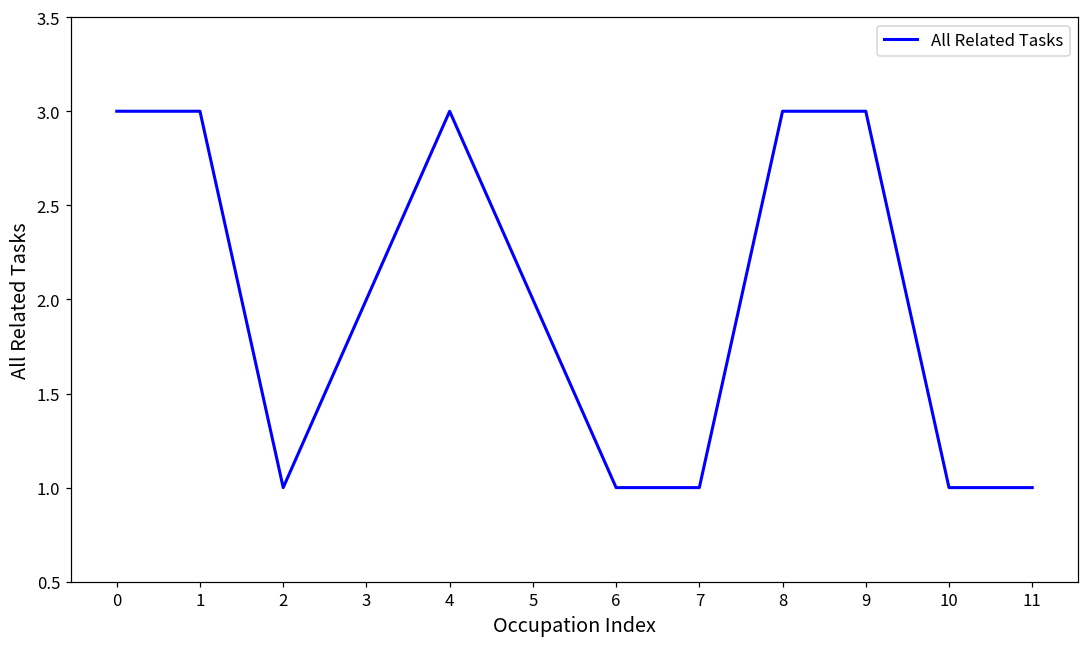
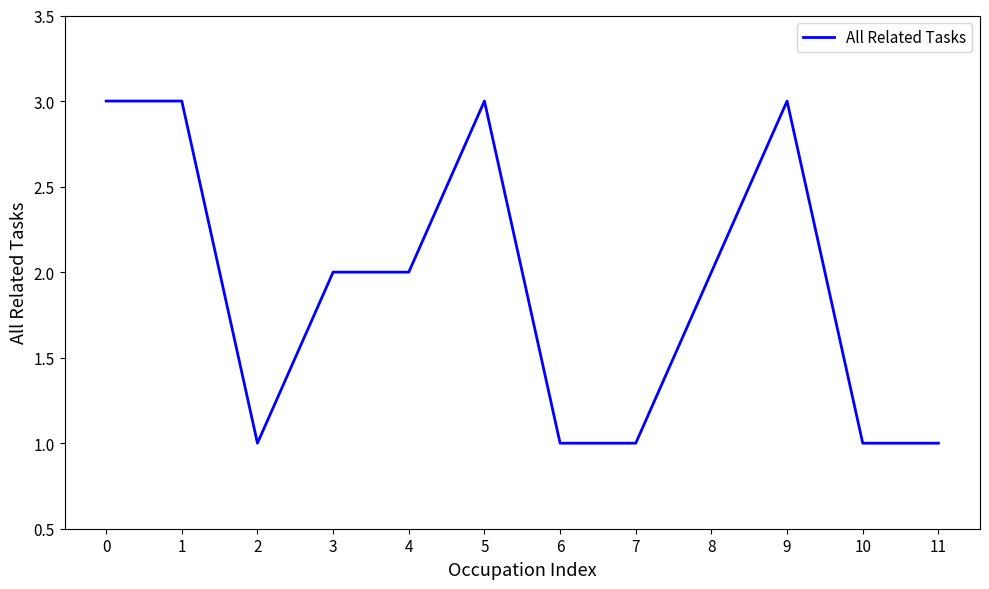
  {
    "0": 3,
    "1": 3,
    "2": 1,
    "3": 2,
-   "4": 3,
-   "5": 2,
+   "4": 2,
+   "5": 3,
    "6": 1,
    "7": 1,
-   "8": 3,
+   "8": 2,
    "9": 3,
    "10": 1,
    "11": 1
  }
